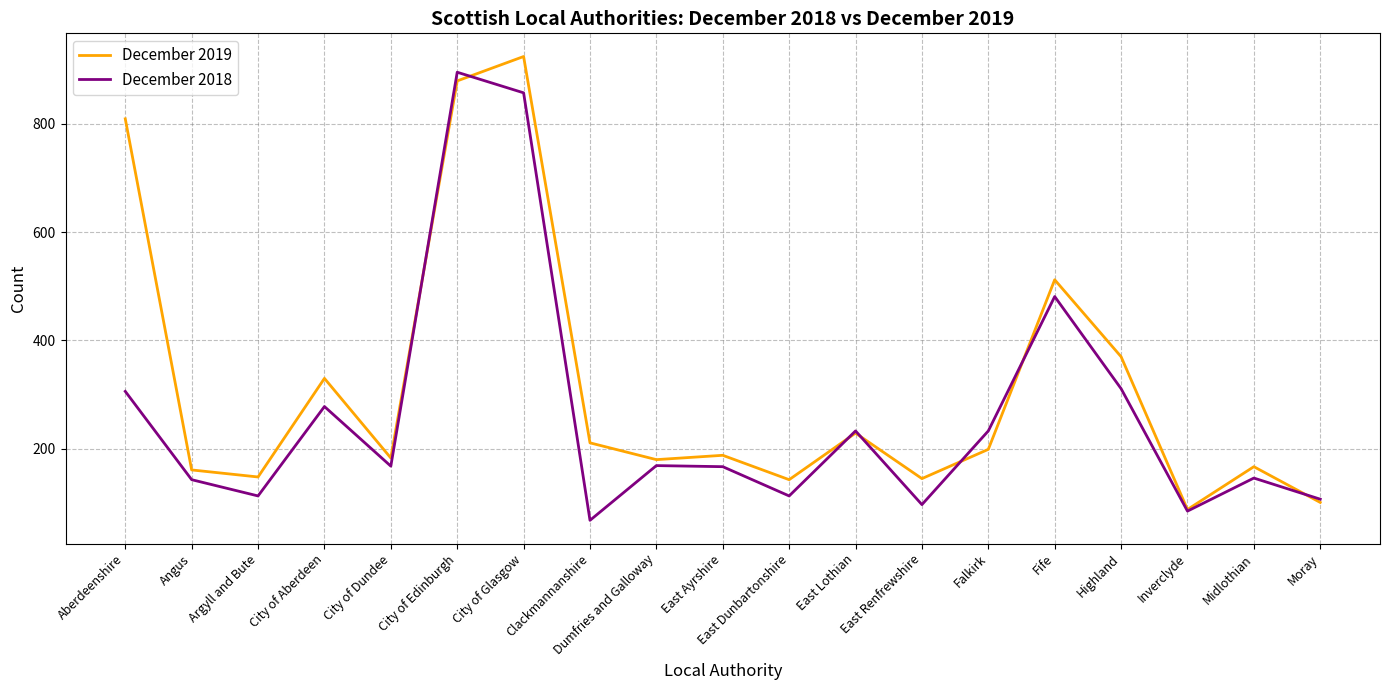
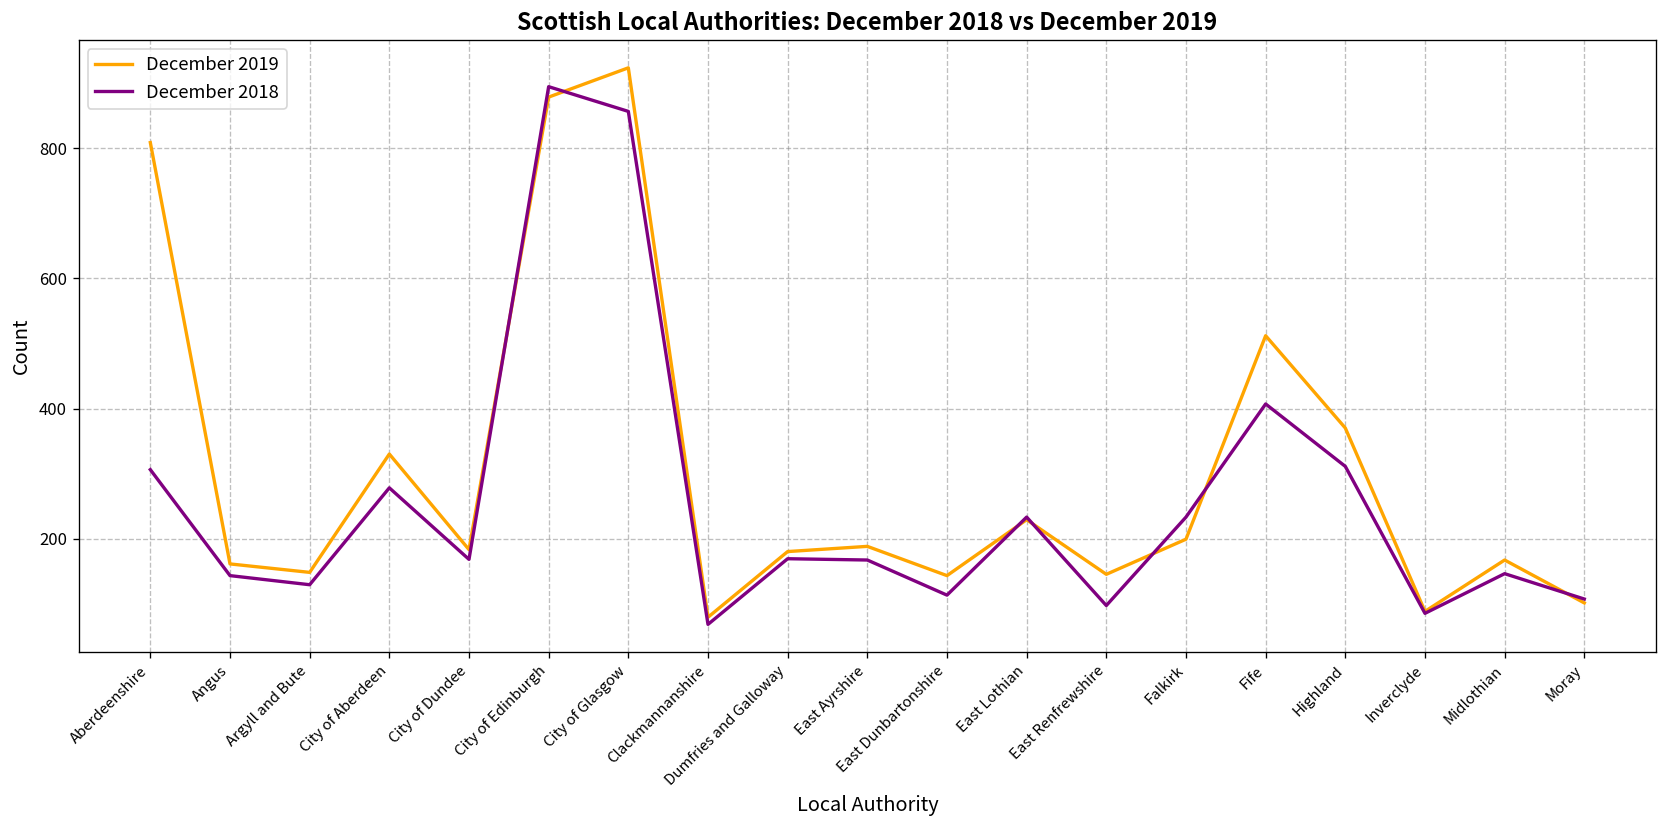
  {
    "December 2019": {
      "Aberdeenshire": 810,
      "Angus": 160,
      "Argyll and Bute": 150,
      "City of Aberdeen": 330,
      "City of Dundee": 180,
      "City of Edinburgh": 880,
      "City of Glasgow": 920,
-     "Clackmannanshire": 210,
+     "Clackmannanshire": 80,
      "Dumfries and Galloway": 180,
      "East Ayrshire": 190,
      "East Dunbartonshire": 140,
      "East Renfrewshire": 150,
      "Falkirk": 200,
      "Fife": 510,
      "Highland": 370,
      "Midlothian": 170,
      "Moray": 100
    },
    "December 2018": {
      "Aberdeenshire": 310,
      "Angus": 140,
-     "Argyll and Bute": 110,
+     "Argyll and Bute": 130,
      "City of Aberdeen": 280,
      "City of Dundee": 170,
      "City of Edinburgh": 900,
      "City of Glasgow": 860,
      "Clackmannanshire": 70,
      "Dumfries and Galloway": 170,
      "East Ayrshire": 170,
      "East Dunbartonshire": 110,
      "East Renfrewshire": 100,
      "Falkirk": 230,
-     "Fife": 480,
+     "Fife": 410,
      "Highland": 310,
      "Midlothian": 150,
      "Moray": 110
    }
  }
